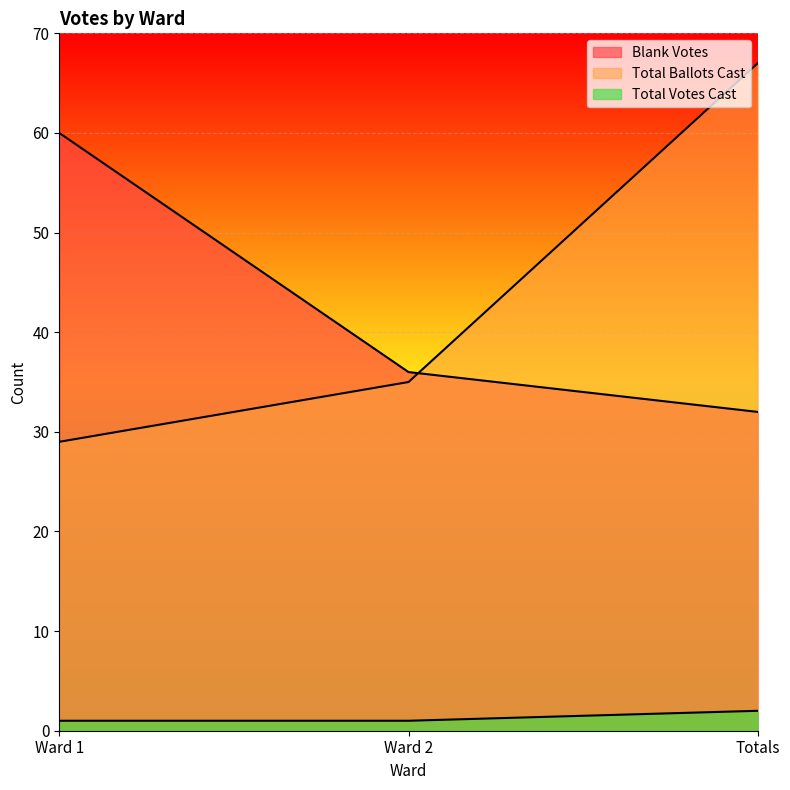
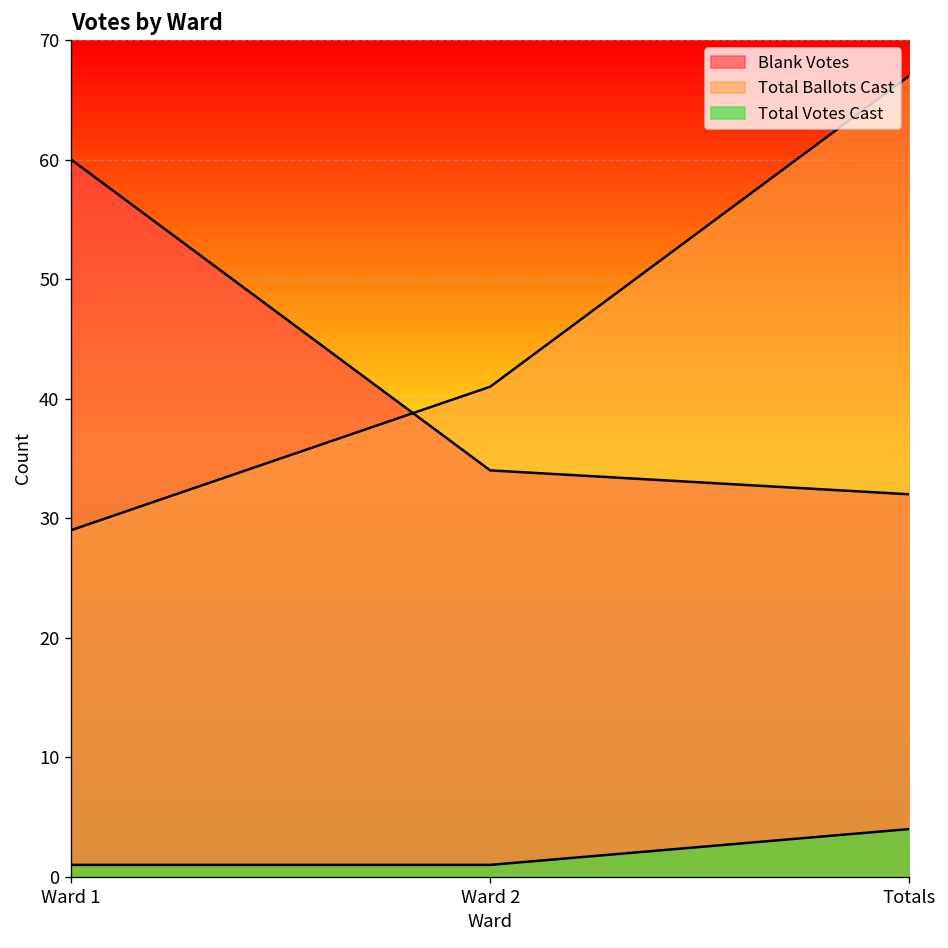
  {
    "Blank Votes": {
      "Ward 1": 60,
-     "Ward 2": 36,
+     "Ward 2": 34,
      "Totals": 32
    },
    "Total Ballots Cast": {
      "Ward 1": 29,
-     "Ward 2": 35,
+     "Ward 2": 41,
      "Totals": 67
    },
    "Total Votes Cast": {
      "Ward 1": 1,
      "Ward 2": 1,
-     "Totals": 2
+     "Totals": 4
    }
  }
